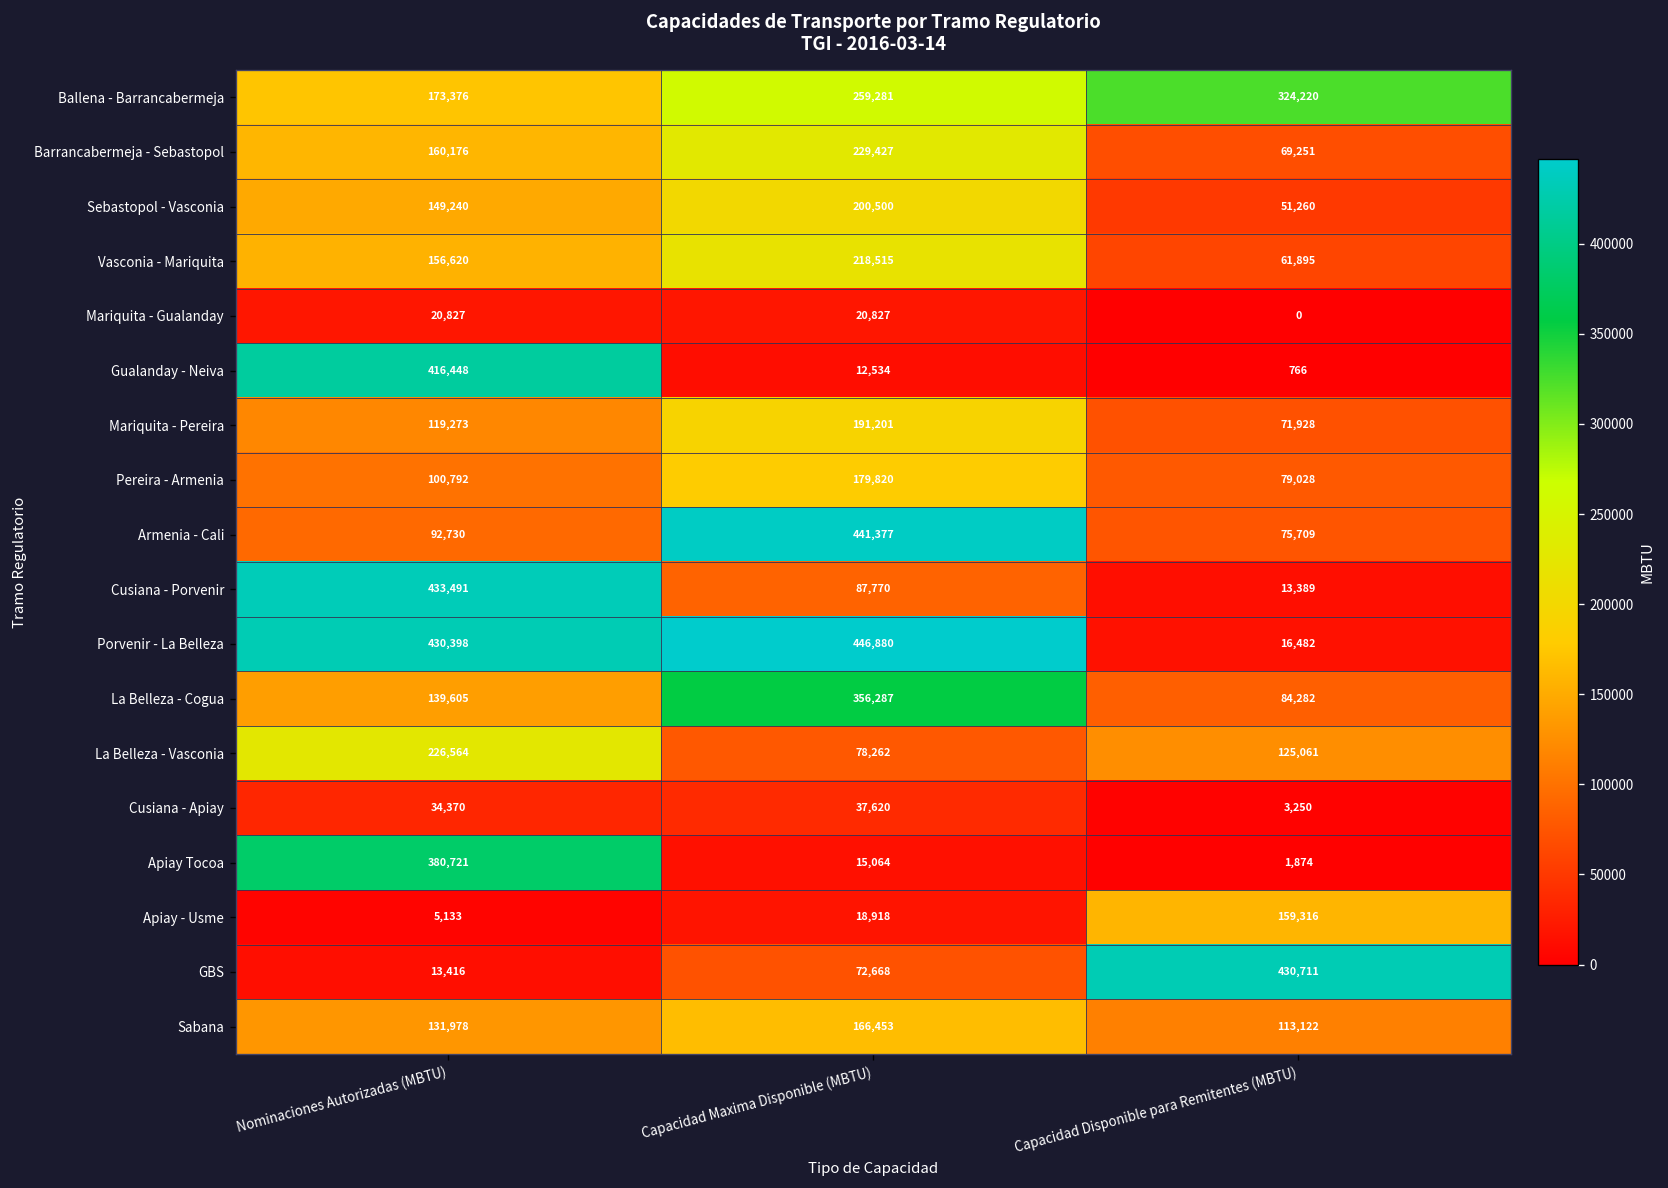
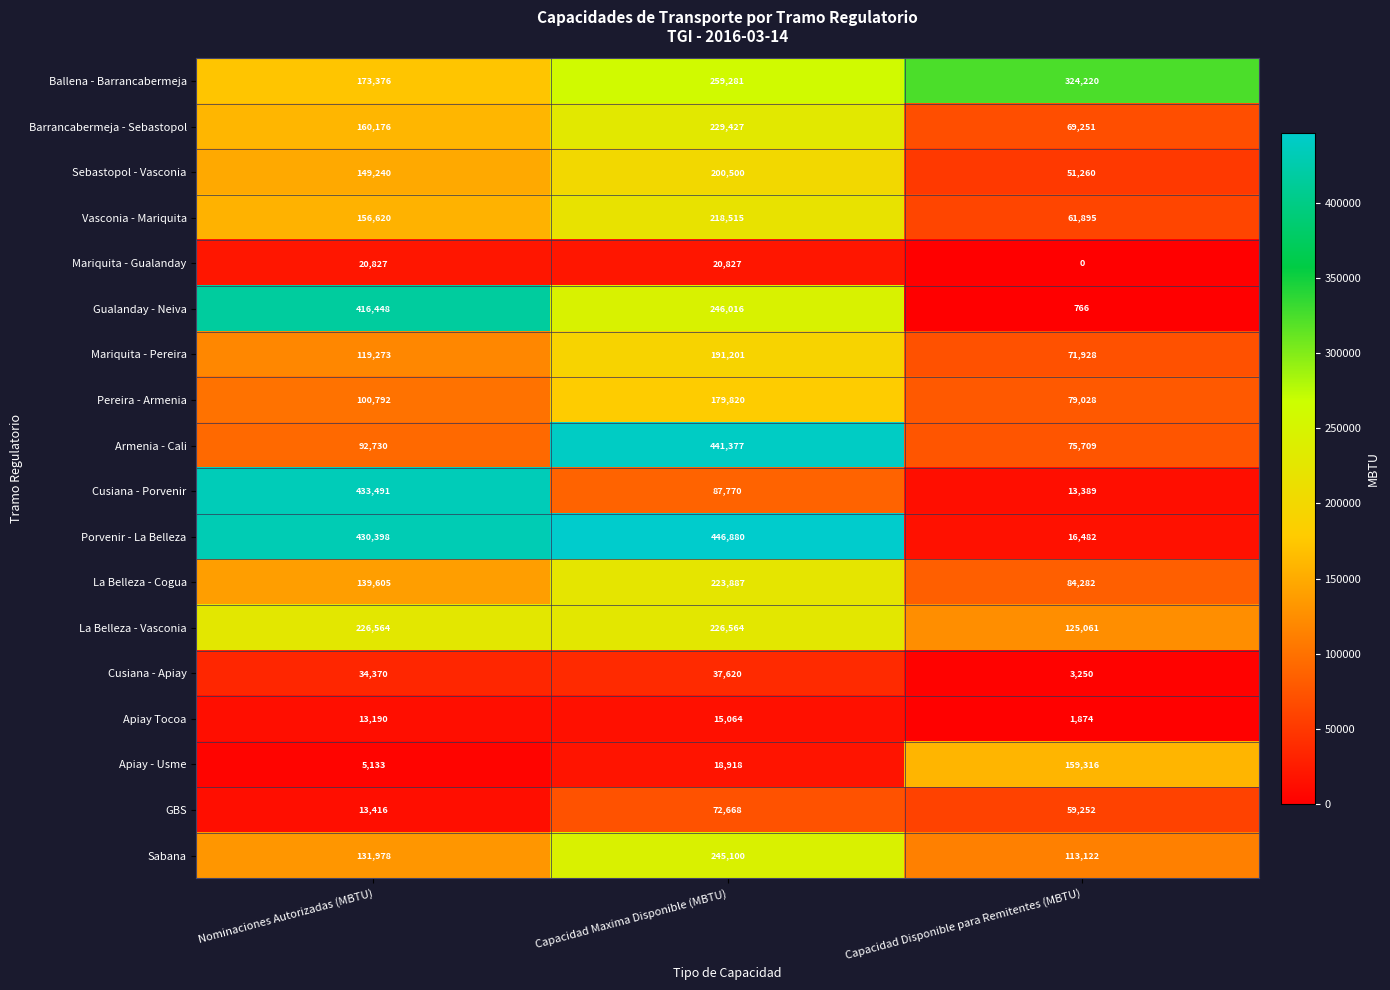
  {
    "Ballena - Barrancabermeja": {
      "Nominaciones Autorizadas (MBTU)": "173,376",
      "Capacidad Maxima Disponible (MBTU)": "259,281",
      "Capacidad Disponible para Remitentes (MBTU)": "324,220"
    },
    "Barrancabermeja - Sebastopol": {
      "Nominaciones Autorizadas (MBTU)": "160,176",
      "Capacidad Maxima Disponible (MBTU)": "229,427",
      "Capacidad Disponible para Remitentes (MBTU)": "69,251"
    },
    "Sebastopol - Vasconia": {
      "Nominaciones Autorizadas (MBTU)": "149,240",
      "Capacidad Maxima Disponible (MBTU)": "200,500",
      "Capacidad Disponible para Remitentes (MBTU)": "51,260"
    },
    "Vasconia - Mariquita": {
      "Nominaciones Autorizadas (MBTU)": "156,620",
      "Capacidad Maxima Disponible (MBTU)": "218,515",
      "Capacidad Disponible para Remitentes (MBTU)": "61,895"
    },
    "Mariquita - Gualanday": {
      "Nominaciones Autorizadas (MBTU)": "20,827",
      "Capacidad Maxima Disponible (MBTU)": "20,827",
      "Capacidad Disponible para Remitentes (MBTU)": "0"
    },
    "Gualanday - Neiva": {
      "Nominaciones Autorizadas (MBTU)": "416,448",
-     "Capacidad Maxima Disponible (MBTU)": "12,534",
+     "Capacidad Maxima Disponible (MBTU)": "246,016",
      "Capacidad Disponible para Remitentes (MBTU)": "766"
    },
    "Mariquita - Pereira": {
      "Nominaciones Autorizadas (MBTU)": "119,273",
      "Capacidad Maxima Disponible (MBTU)": "191,201",
      "Capacidad Disponible para Remitentes (MBTU)": "71,928"
    },
    "Pereira - Armenia": {
      "Nominaciones Autorizadas (MBTU)": "100,792",
      "Capacidad Maxima Disponible (MBTU)": "179,820",
      "Capacidad Disponible para Remitentes (MBTU)": "79,028"
    },
    "Armenia - Cali": {
      "Nominaciones Autorizadas (MBTU)": "92,730",
      "Capacidad Maxima Disponible (MBTU)": "441,377",
      "Capacidad Disponible para Remitentes (MBTU)": "75,709"
    },
    "Cusiana - Porvenir": {
      "Nominaciones Autorizadas (MBTU)": "433,491",
      "Capacidad Maxima Disponible (MBTU)": "87,770",
      "Capacidad Disponible para Remitentes (MBTU)": "13,389"
    },
    "Porvenir - La Belleza": {
      "Nominaciones Autorizadas (MBTU)": "430,398",
      "Capacidad Maxima Disponible (MBTU)": "446,880",
      "Capacidad Disponible para Remitentes (MBTU)": "16,482"
    },
    "La Belleza - Cogua": {
      "Nominaciones Autorizadas (MBTU)": "139,605",
-     "Capacidad Maxima Disponible (MBTU)": "356,287",
+     "Capacidad Maxima Disponible (MBTU)": "223,887",
      "Capacidad Disponible para Remitentes (MBTU)": "84,282"
    },
    "La Belleza - Vasconia": {
      "Nominaciones Autorizadas (MBTU)": "226,564",
-     "Capacidad Maxima Disponible (MBTU)": "78,262",
+     "Capacidad Maxima Disponible (MBTU)": "226,564",
      "Capacidad Disponible para Remitentes (MBTU)": "125,061"
    },
    "Cusiana - Apiay": {
      "Nominaciones Autorizadas (MBTU)": "34,370",
      "Capacidad Maxima Disponible (MBTU)": "37,620",
      "Capacidad Disponible para Remitentes (MBTU)": "3,250"
    },
    "Apiay Tocoa": {
-     "Nominaciones Autorizadas (MBTU)": "380,721",
+     "Nominaciones Autorizadas (MBTU)": "13,190",
      "Capacidad Maxima Disponible (MBTU)": "15,064",
      "Capacidad Disponible para Remitentes (MBTU)": "1,874"
    },
    "Apiay - Usme": {
      "Nominaciones Autorizadas (MBTU)": "5,133",
      "Capacidad Maxima Disponible (MBTU)": "18,918",
      "Capacidad Disponible para Remitentes (MBTU)": "159,316"
    },
    "GBS": {
      "Nominaciones Autorizadas (MBTU)": "13,416",
      "Capacidad Maxima Disponible (MBTU)": "72,668",
-     "Capacidad Disponible para Remitentes (MBTU)": "430,711"
+     "Capacidad Disponible para Remitentes (MBTU)": "59,252"
    },
    "Sabana": {
      "Nominaciones Autorizadas (MBTU)": "131,978",
-     "Capacidad Maxima Disponible (MBTU)": "166,453",
+     "Capacidad Maxima Disponible (MBTU)": "245,100",
      "Capacidad Disponible para Remitentes (MBTU)": "113,122"
    }
  }
